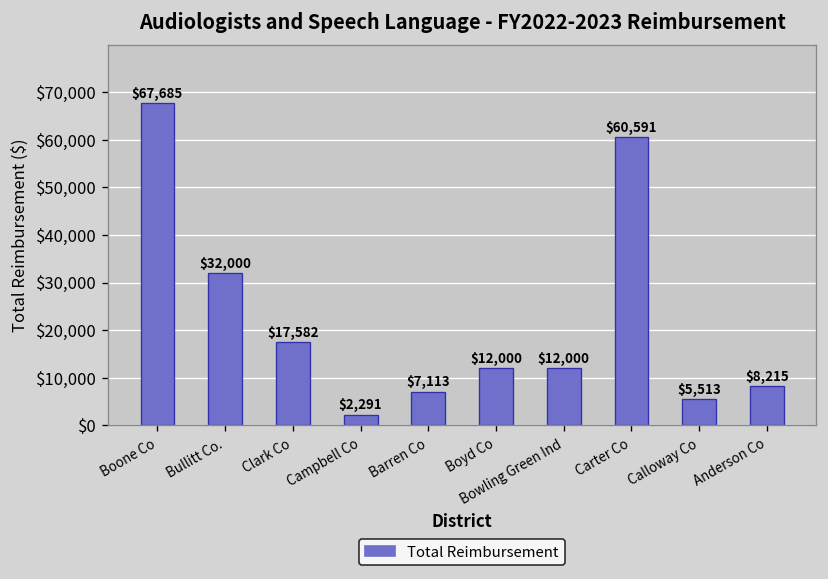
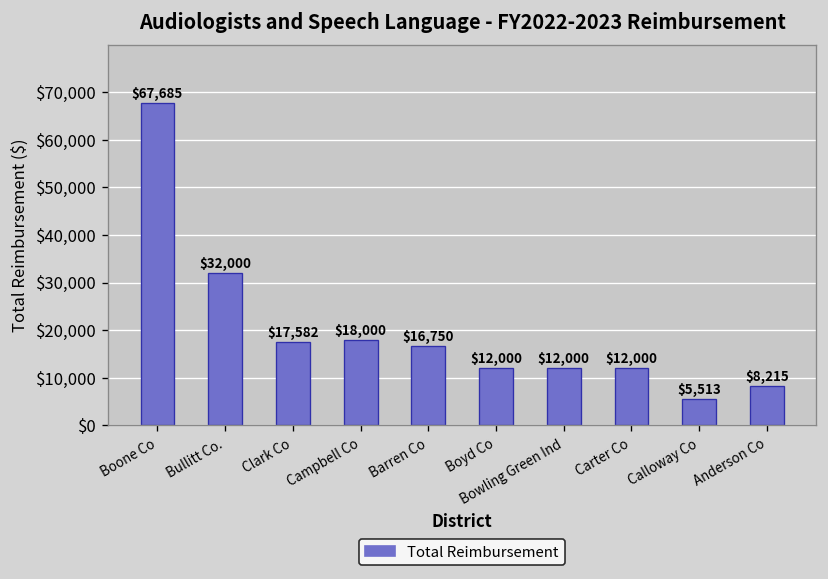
  {
    "Boone Co": "$67,685",
    "Bullitt Co.": "$32,000",
    "Clark Co": "$17,582",
-   "Campbell Co": "$2,291",
-   "Barren Co": "$7,113",
+   "Campbell Co": "$18,000",
+   "Barren Co": "$16,750",
    "Boyd Co": "$12,000",
    "Bowling Green Ind": "$12,000",
-   "Carter Co": "$60,591",
+   "Carter Co": "$12,000",
    "Calloway Co": "$5,513",
    "Anderson Co": "$8,215"
  }
